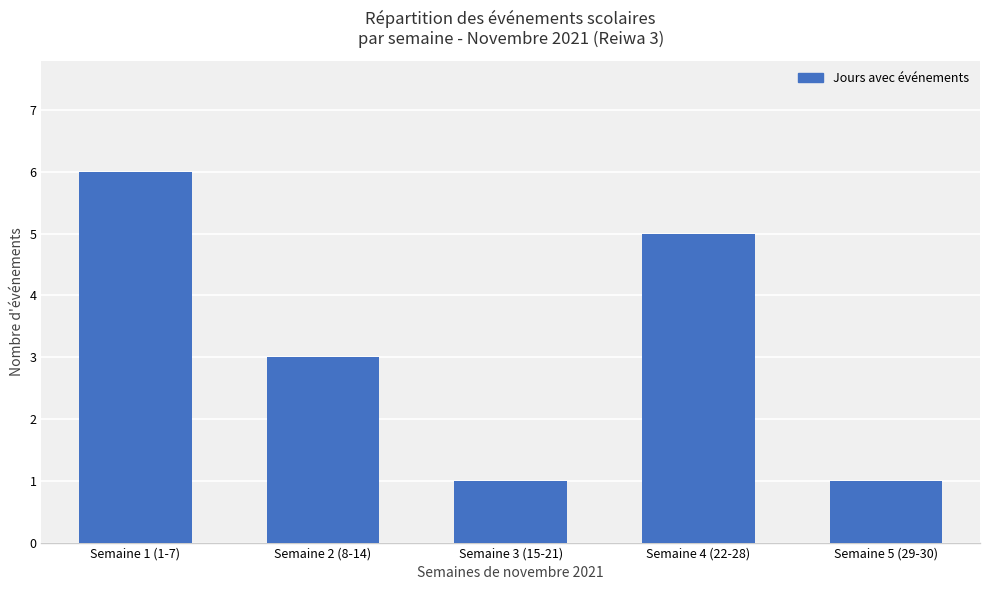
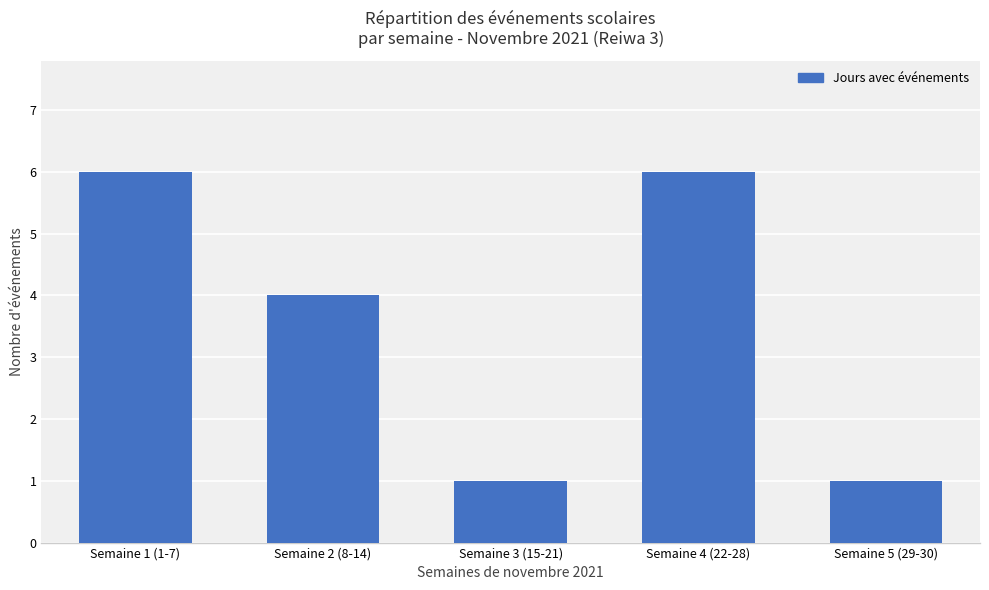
  {
    "Semaine 1 (1-7)": 6,
-   "Semaine 2 (8-14)": 3,
+   "Semaine 2 (8-14)": 4,
    "Semaine 3 (15-21)": 1,
-   "Semaine 4 (22-28)": 5,
+   "Semaine 4 (22-28)": 6,
    "Semaine 5 (29-30)": 1
  }
